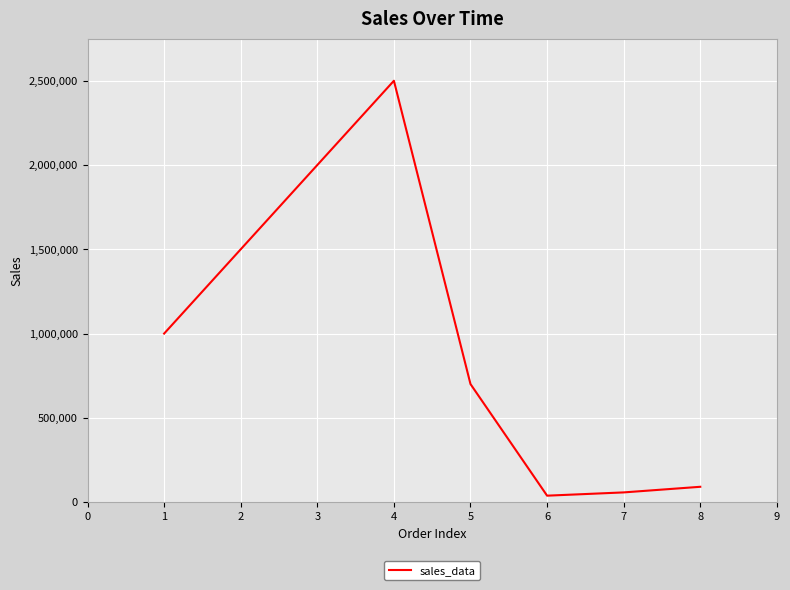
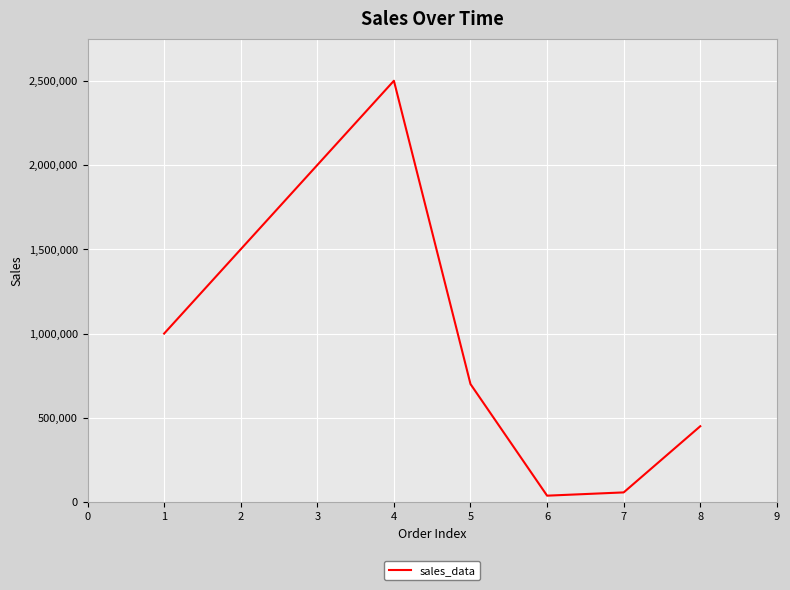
  {
    "1": "1,000,000",
    "2": "1,500,000",
    "3": "2,000,000",
    "4": "2,500,000",
    "5": "700,000",
    "6": "40,000",
    "7": "60,000",
-   "8": "90,000"
+   "8": "450,000"
  }
